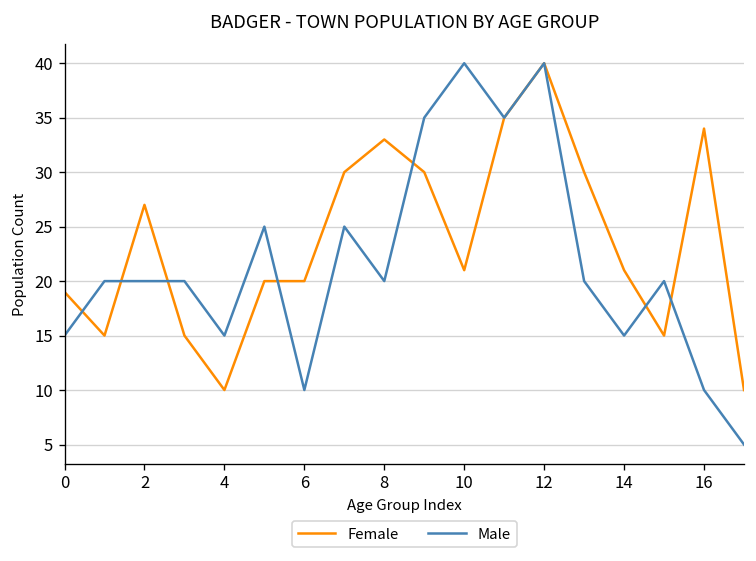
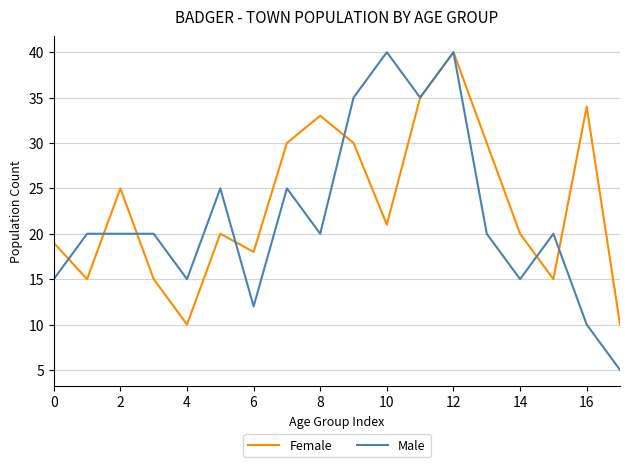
  {
    "Female": {
      "0": 19,
-     "2": 27,
+     "2": 25,
      "4": 10,
-     "6": 20,
+     "6": 18,
      "8": 33,
      "10": 21,
-     "14": 21,
+     "14": 20,
      "16": 34
    },
    "Male": {
      "0": 15,
      "2": 20,
      "4": 15,
-     "6": 10,
+     "6": 12,
      "8": 20,
      "10": 40,
      "14": 15,
      "16": 10
    }
  }
